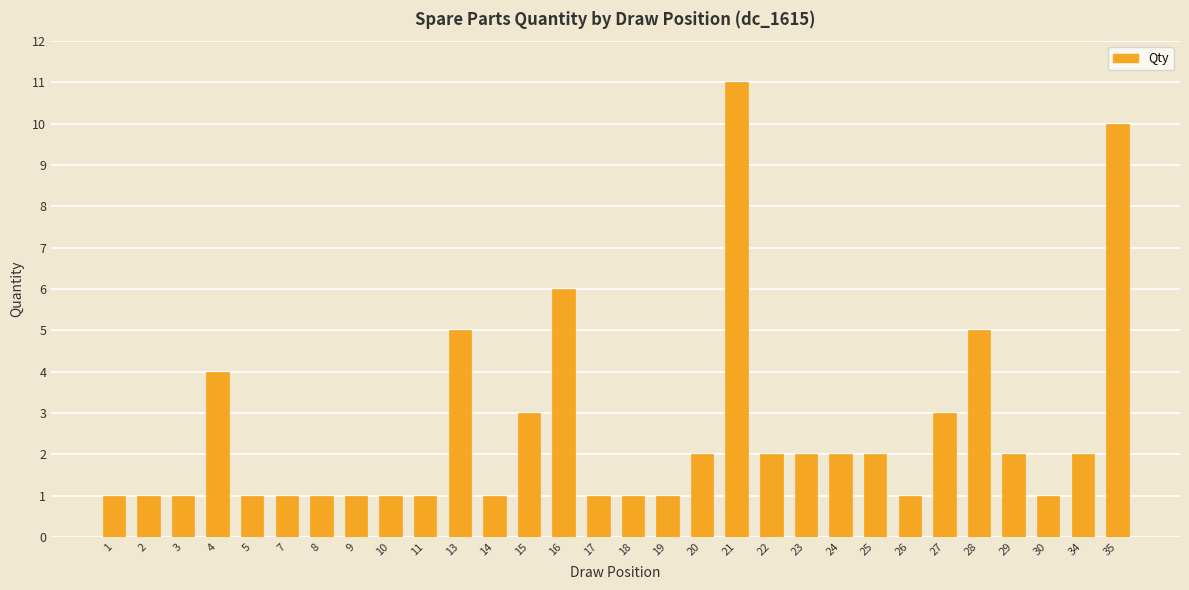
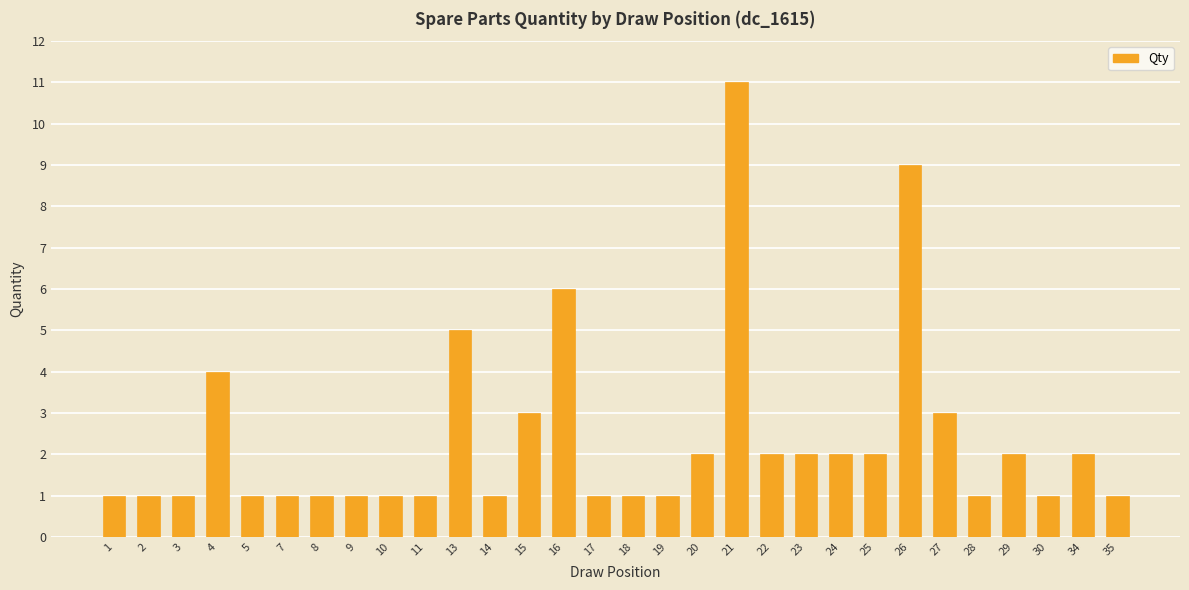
  {
    "1": 1,
    "2": 1,
    "3": 1,
    "4": 4,
    "5": 1,
    "7": 1,
    "8": 1,
    "9": 1,
    "10": 1,
    "11": 1,
    "13": 5,
    "14": 1,
    "15": 3,
    "16": 6,
    "17": 1,
    "18": 1,
    "19": 1,
    "20": 2,
    "21": 11,
    "22": 2,
    "23": 2,
    "24": 2,
    "25": 2,
-   "26": 1,
+   "26": 9,
    "27": 3,
-   "28": 5,
+   "28": 1,
    "29": 2,
    "30": 1,
    "34": 2,
-   "35": 10
+   "35": 1
  }
